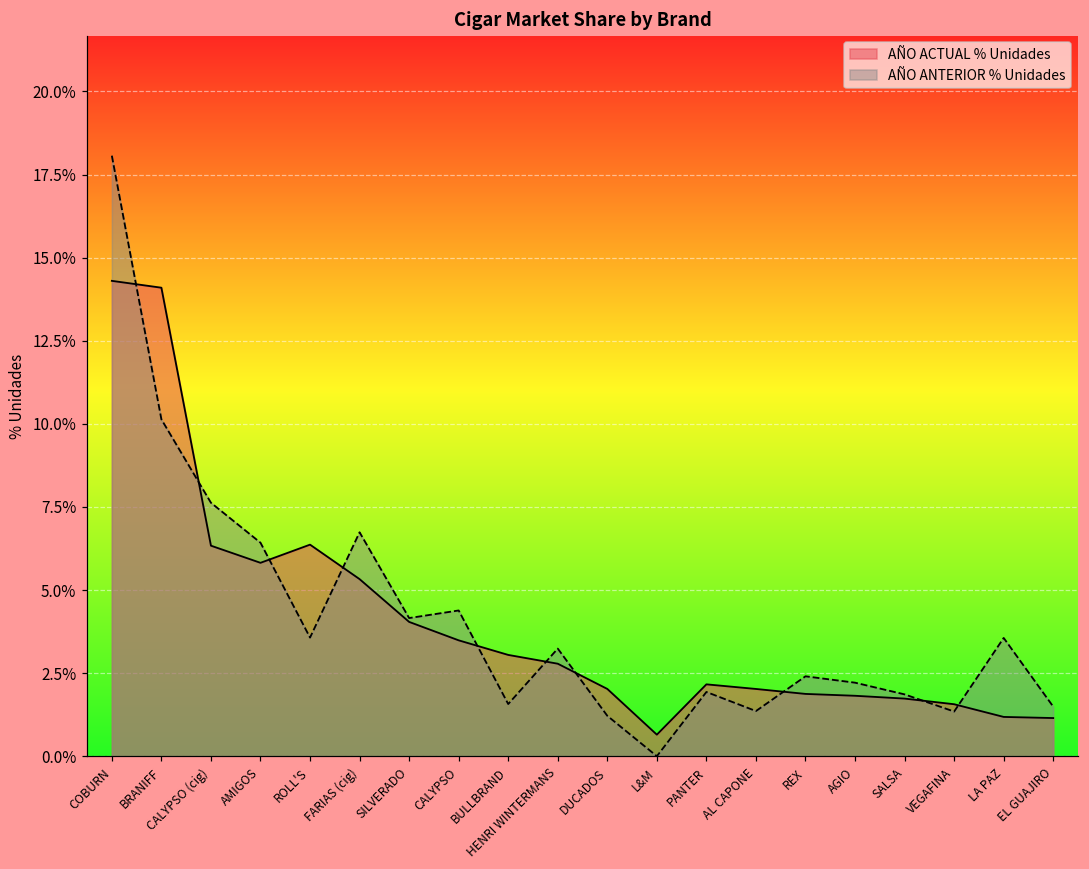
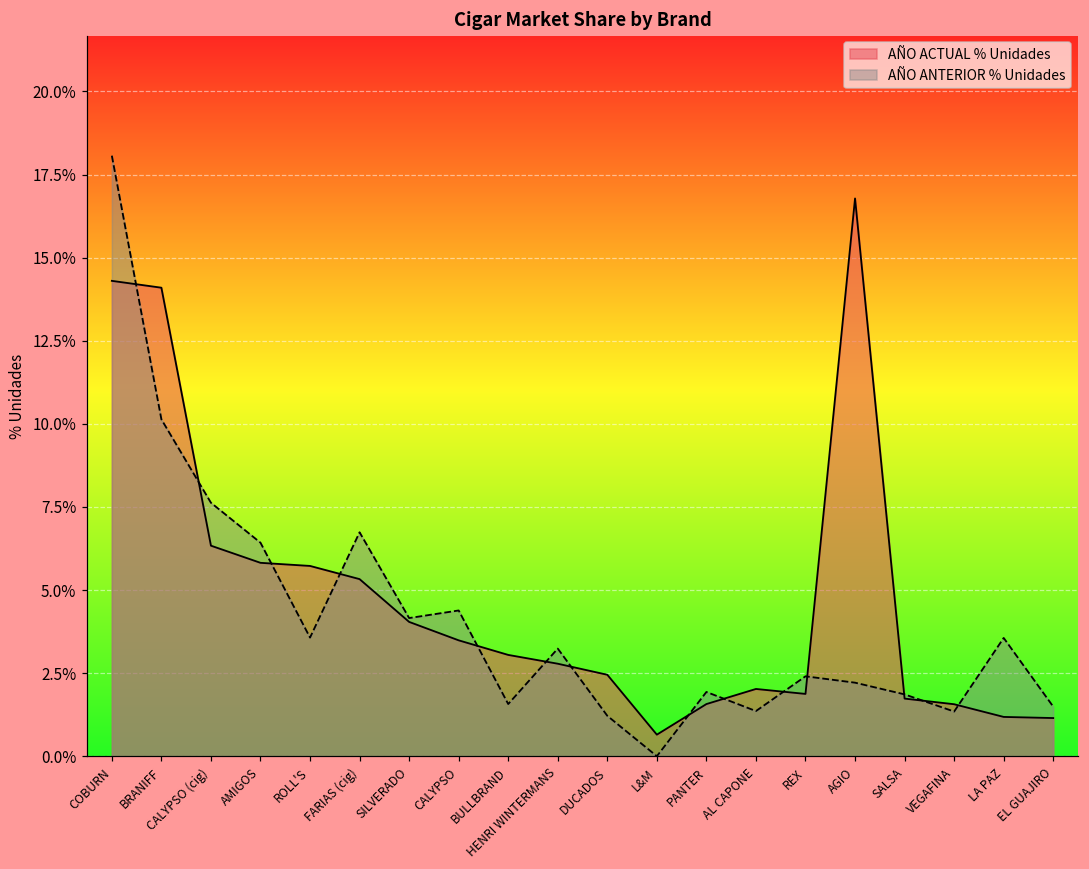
  {
    "AÑO ACTUAL % Unidades": {
      "COBURN": "14.3%",
      "BRANIFF": "14.1%",
      "CALYPSO (cig)": "6.3%",
      "AMIGOS": "5.8%",
-     "ROLL'S": "6.4%",
+     "ROLL'S": "5.7%",
      "FARIAS (cig)": "5.3%",
      "SILVERADO": "4.0%",
      "CALYPSO": "3.5%",
      "BULLBRAND": "3.0%",
      "HENRI WINTERMANS": "2.8%",
-     "DUCADOS": "2.0%",
+     "DUCADOS": "2.5%",
      "L&M": "0.6%",
-     "PANTER": "2.2%",
+     "PANTER": "1.6%",
      "AL CAPONE": "2.0%",
      "REX": "1.9%",
-     "AGIO": "1.8%",
+     "AGIO": "16.8%",
      "SALSA": "1.7%",
      "VEGAFINA": "1.6%",
      "LA PAZ": "1.2%",
      "EL GUAJIRO": "1.1%"
    },
    "AÑO ANTERIOR % Unidades": {
      "COBURN": "18.1%",
      "BRANIFF": "10.1%",
      "CALYPSO (cig)": "7.6%",
      "AMIGOS": "6.4%",
      "ROLL'S": "3.6%",
      "FARIAS (cig)": "6.7%",
      "SILVERADO": "4.2%",
      "CALYPSO": "4.4%",
      "BULLBRAND": "1.6%",
      "HENRI WINTERMANS": "3.2%",
      "DUCADOS": "1.2%",
      "L&M": "0.0%",
      "PANTER": "1.9%",
      "AL CAPONE": "1.4%",
      "REX": "2.4%",
      "AGIO": "2.2%",
      "SALSA": "1.9%",
      "VEGAFINA": "1.3%",
      "LA PAZ": "3.6%",
      "EL GUAJIRO": "1.5%"
    }
  }
